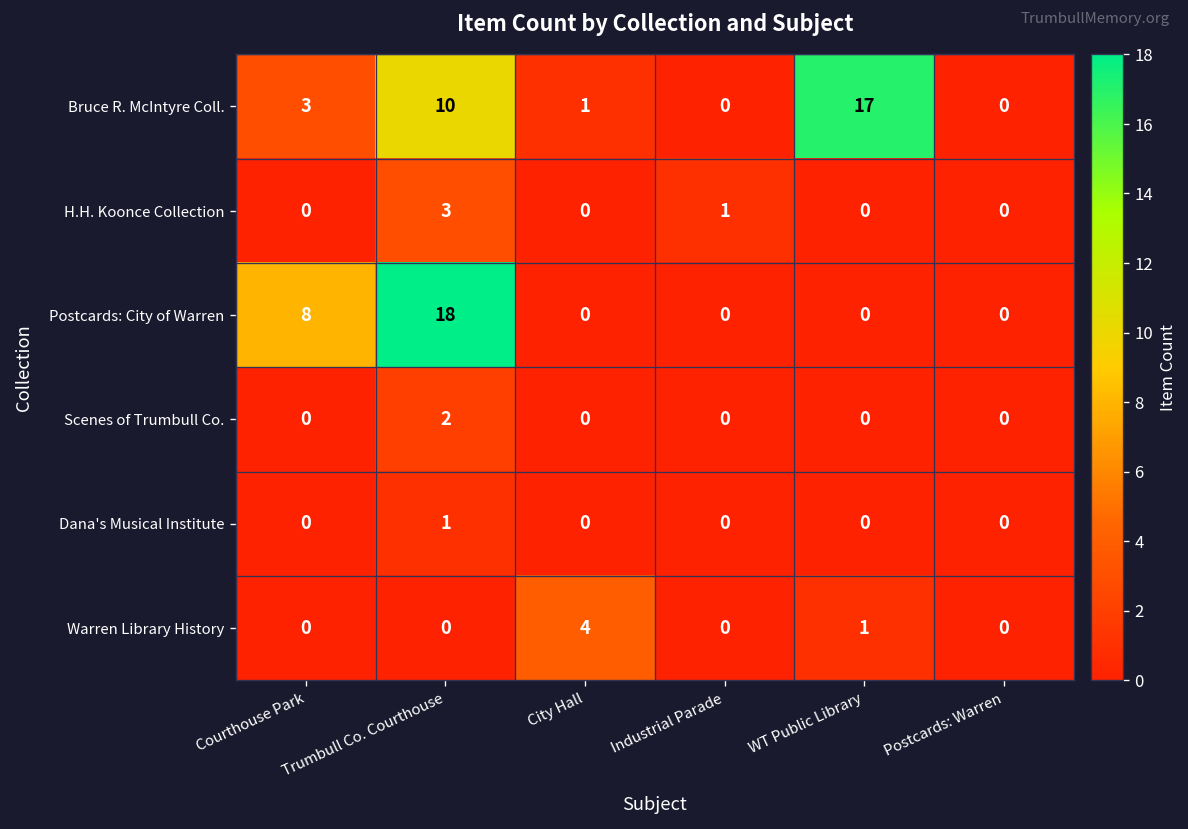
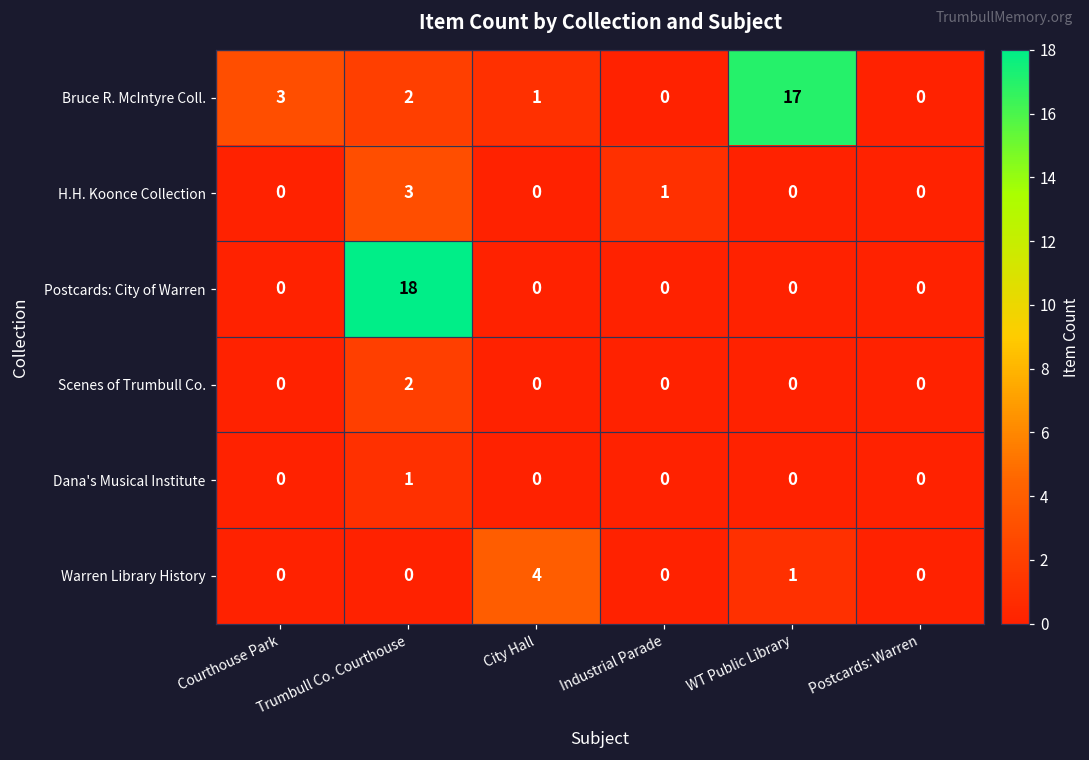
  {
    "Bruce R. McIntyre Coll.": {
      "Courthouse Park": 3,
-     "Trumbull Co. Courthouse": 10,
+     "Trumbull Co. Courthouse": 2,
      "City Hall": 1,
      "Industrial Parade": 0,
      "WT Public Library": 17,
      "Postcards: Warren": 0
    },
    "H.H. Koonce Collection": {
      "Courthouse Park": 0,
      "Trumbull Co. Courthouse": 3,
      "City Hall": 0,
      "Industrial Parade": 1,
      "WT Public Library": 0,
      "Postcards: Warren": 0
    },
    "Postcards: City of Warren": {
-     "Courthouse Park": 8,
+     "Courthouse Park": 0,
      "Trumbull Co. Courthouse": 18,
      "City Hall": 0,
      "Industrial Parade": 0,
      "WT Public Library": 0,
      "Postcards: Warren": 0
    },
    "Scenes of Trumbull Co.": {
      "Courthouse Park": 0,
      "Trumbull Co. Courthouse": 2,
      "City Hall": 0,
      "Industrial Parade": 0,
      "WT Public Library": 0,
      "Postcards: Warren": 0
    },
    "Dana's Musical Institute": {
      "Courthouse Park": 0,
      "Trumbull Co. Courthouse": 1,
      "City Hall": 0,
      "Industrial Parade": 0,
      "WT Public Library": 0,
      "Postcards: Warren": 0
    },
    "Warren Library History": {
      "Courthouse Park": 0,
      "Trumbull Co. Courthouse": 0,
      "City Hall": 4,
      "Industrial Parade": 0,
      "WT Public Library": 1,
      "Postcards: Warren": 0
    }
  }
